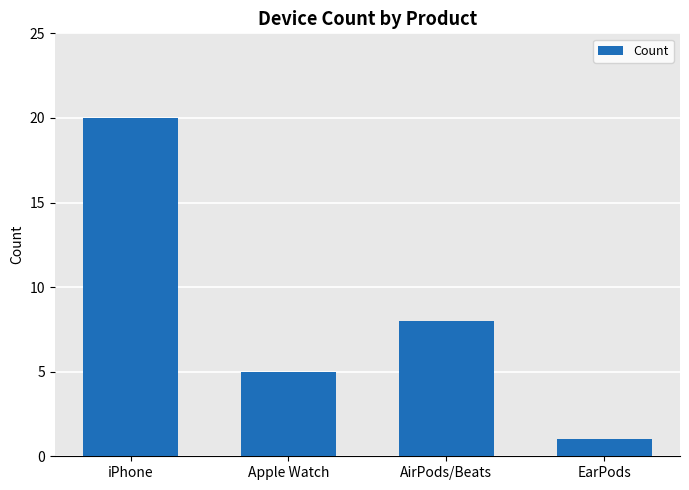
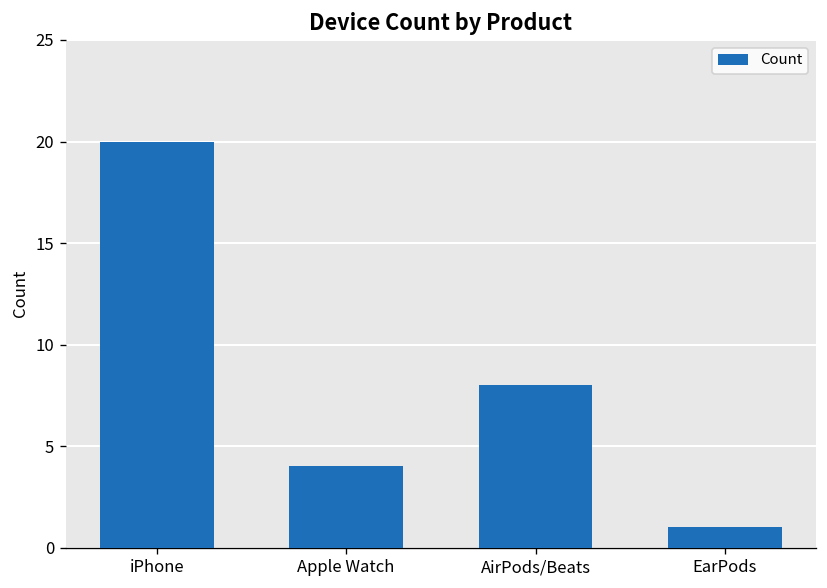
  {
    "iPhone": 20,
-   "Apple Watch": 5,
+   "Apple Watch": 4,
    "AirPods/Beats": 8,
    "EarPods": 1
  }
